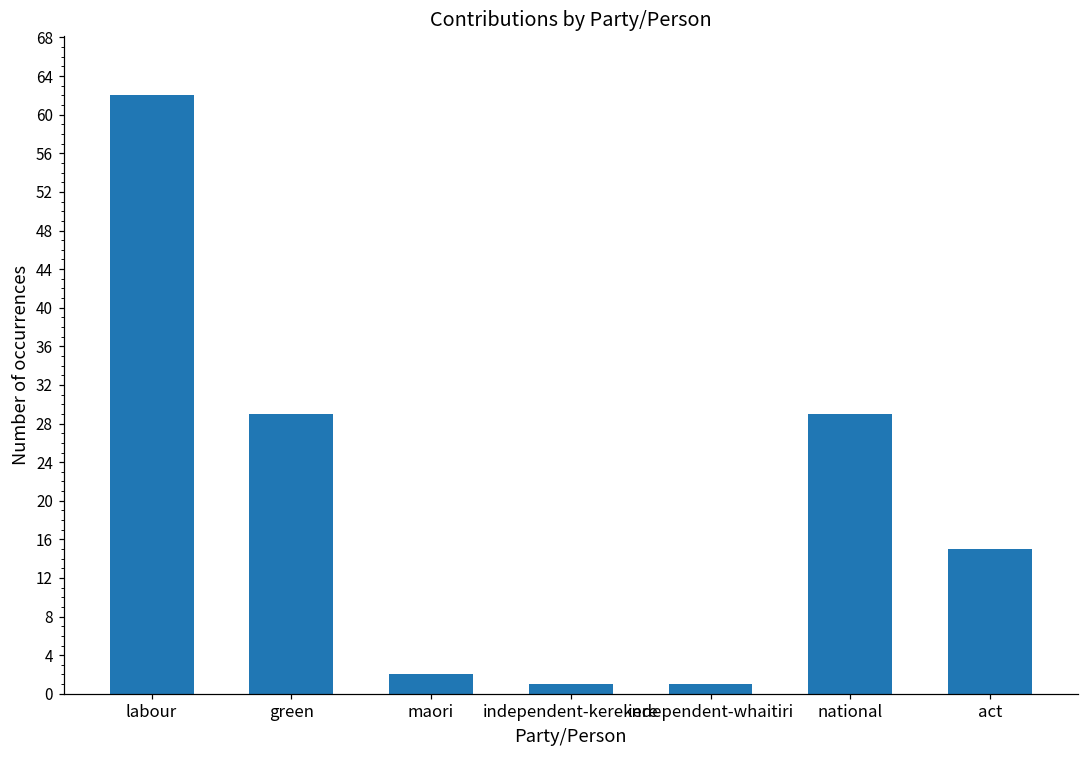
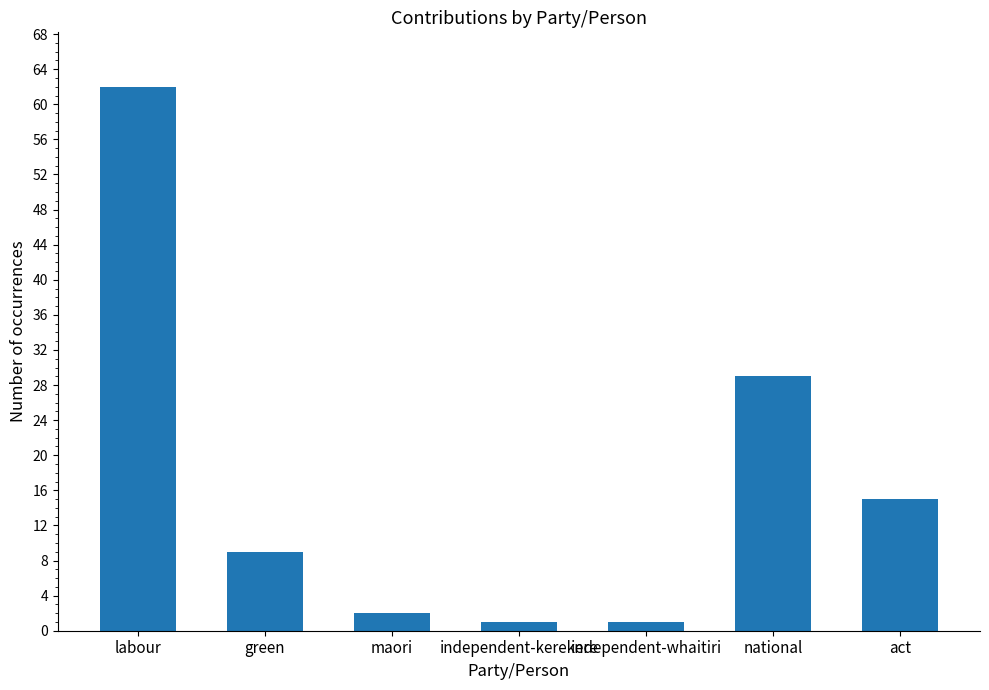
  {
    "labour": 62,
-   "green": 29,
+   "green": 9,
    "maori": 2,
    "national": 29,
    "act": 15
  }
